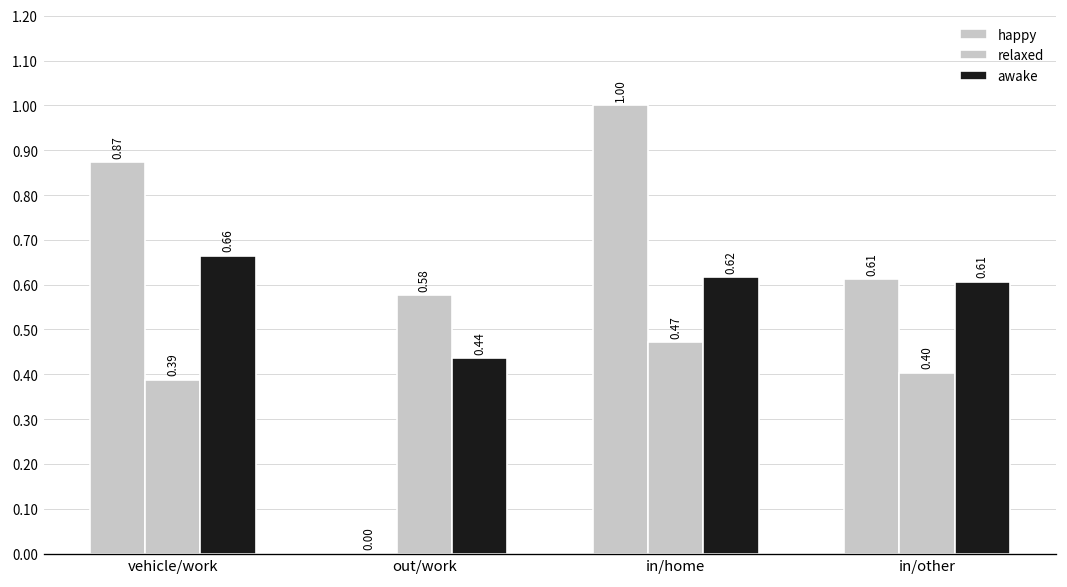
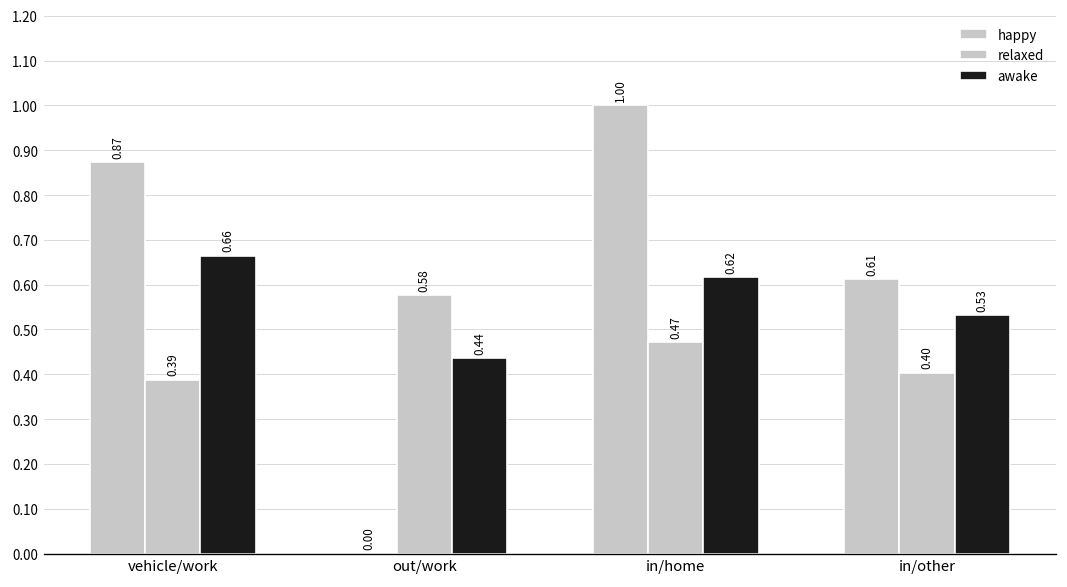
  {
    "awake": {
      "vehicle/work": 0.66,
      "out/work": 0.44,
      "in/home": 0.62,
-     "in/other": 0.61
+     "in/other": 0.53
    }
  }
